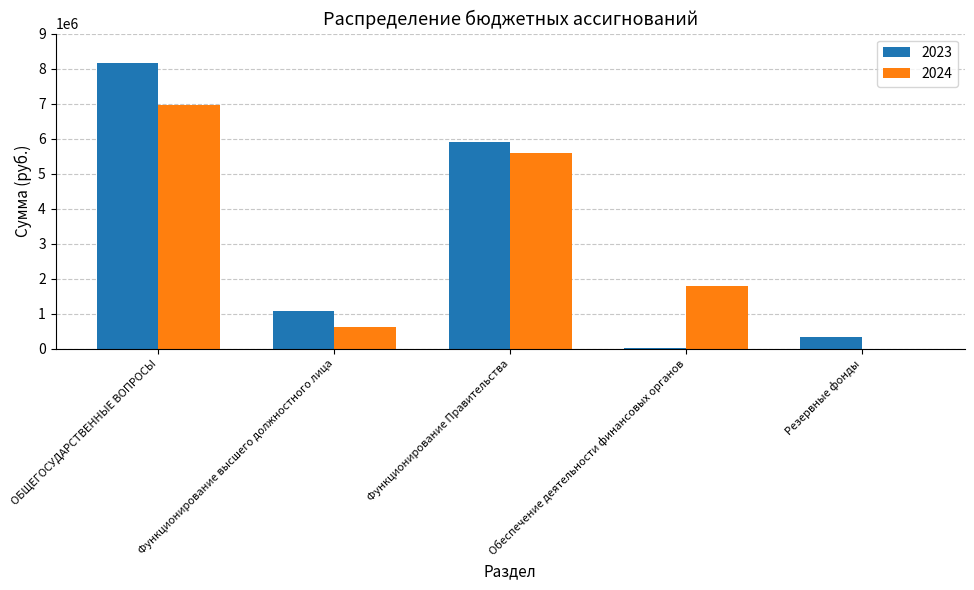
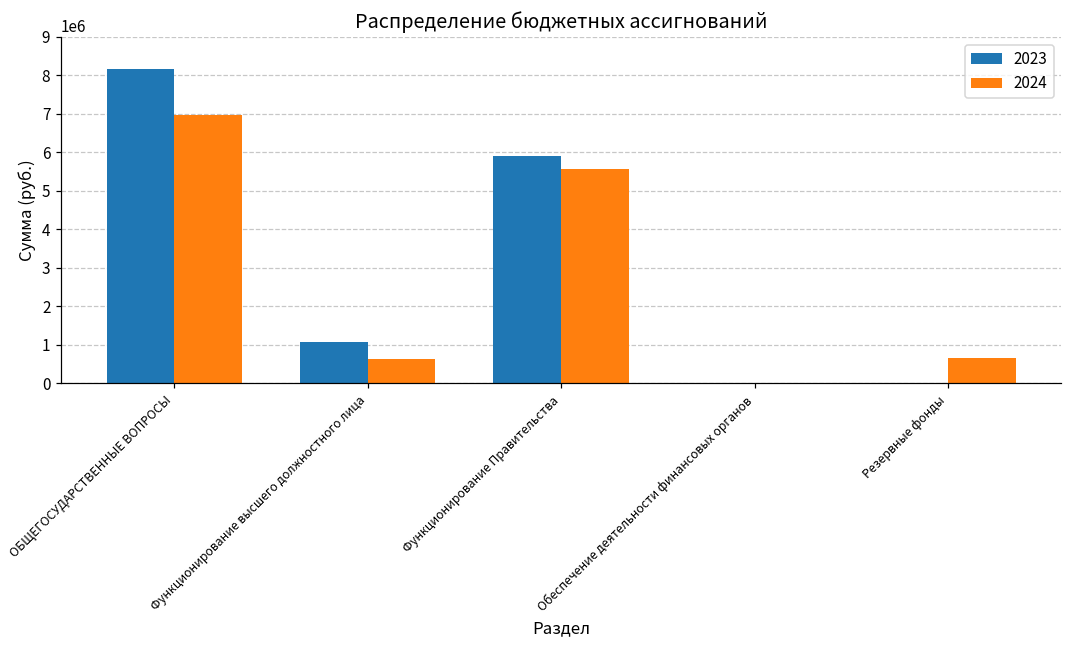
  {
    "2023": {
      "ОБЩЕГОСУДАРСТВЕННЫЕ ВОПРОСЫ": 8200000,
      "Функционирование высшего должностного лица": 1100000,
      "Функционирование Правительства": 5900000,
-     "Резервные фонды": 300000
+     "Резервные фонды": 0
    },
    "2024": {
      "ОБЩЕГОСУДАРСТВЕННЫЕ ВОПРОСЫ": 7000000,
      "Функционирование высшего должностного лица": 600000,
      "Функционирование Правительства": 5600000,
-     "Обеспечение деятельности финансовых органов": 1800000,
-     "Резервные фонды": 0
+     "Обеспечение деятельности финансовых органов": 0,
+     "Резервные фонды": 700000
    }
  }
